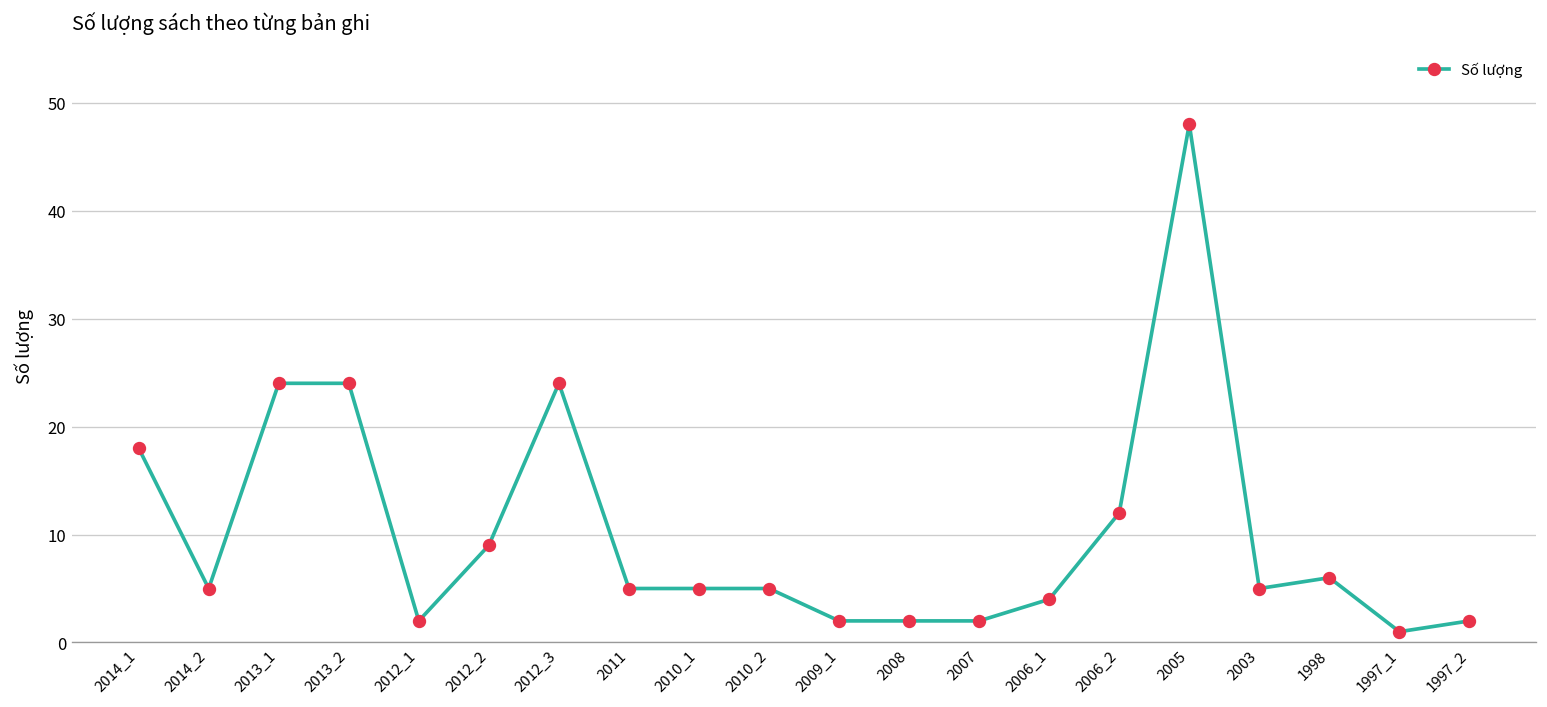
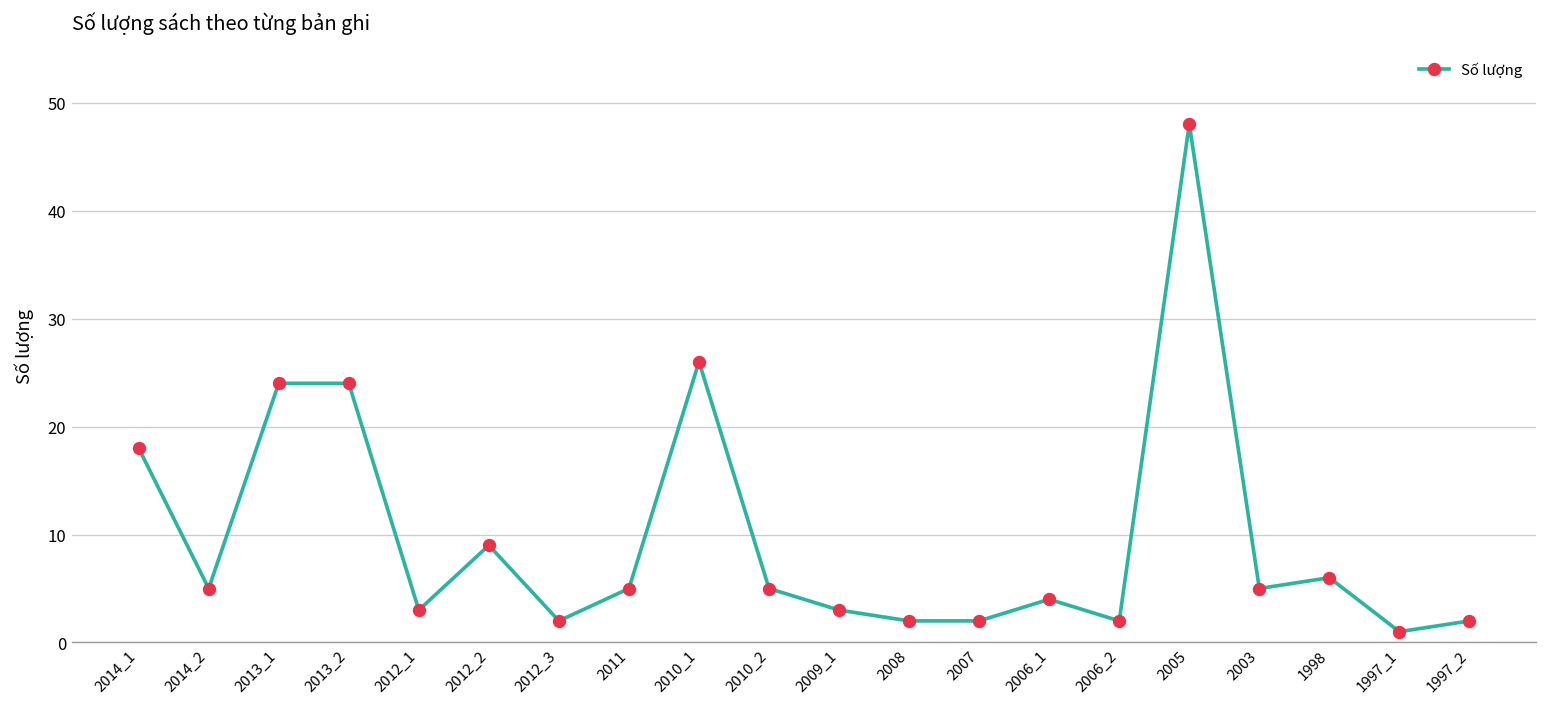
  {
    "2014_1": 18,
    "2014_2": 5,
    "2013_1": 24,
    "2013_2": 24,
-   "2012_1": 2,
+   "2012_1": 3,
    "2012_2": 9,
-   "2012_3": 24,
+   "2012_3": 2,
    "2011": 5,
-   "2010_1": 5,
+   "2010_1": 26,
    "2010_2": 5,
-   "2009_1": 2,
+   "2009_1": 3,
    "2008": 2,
    "2007": 2,
    "2006_1": 4,
-   "2006_2": 12,
+   "2006_2": 2,
    "2005": 48,
    "2003": 5,
    "1998": 6,
    "1997_1": 1,
    "1997_2": 2
  }
